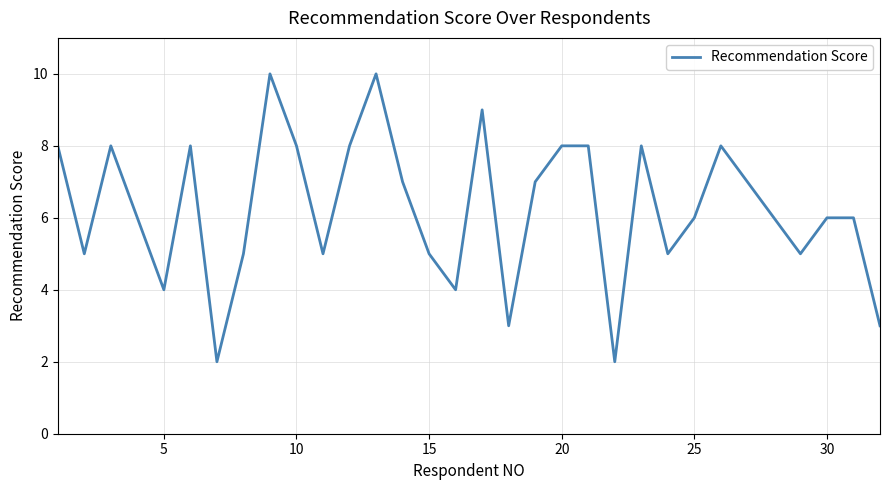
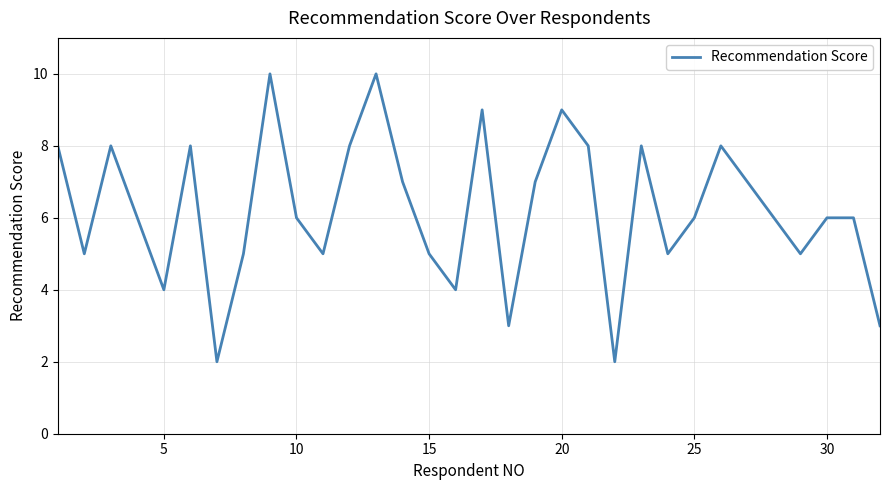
  {
    "5": 4,
-   "10": 8,
+   "10": 6,
    "15": 5,
-   "20": 8,
+   "20": 9,
    "25": 6,
    "30": 6
  }
